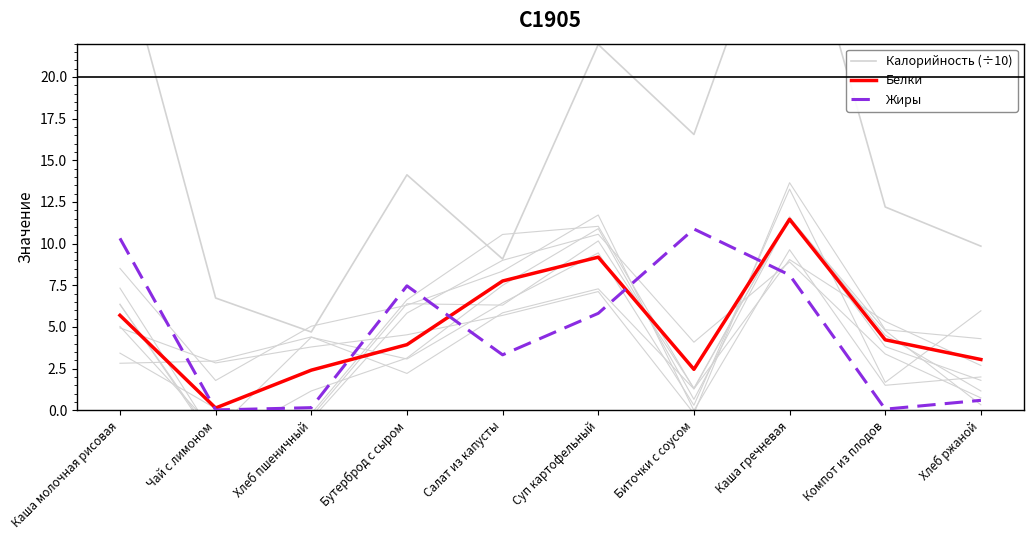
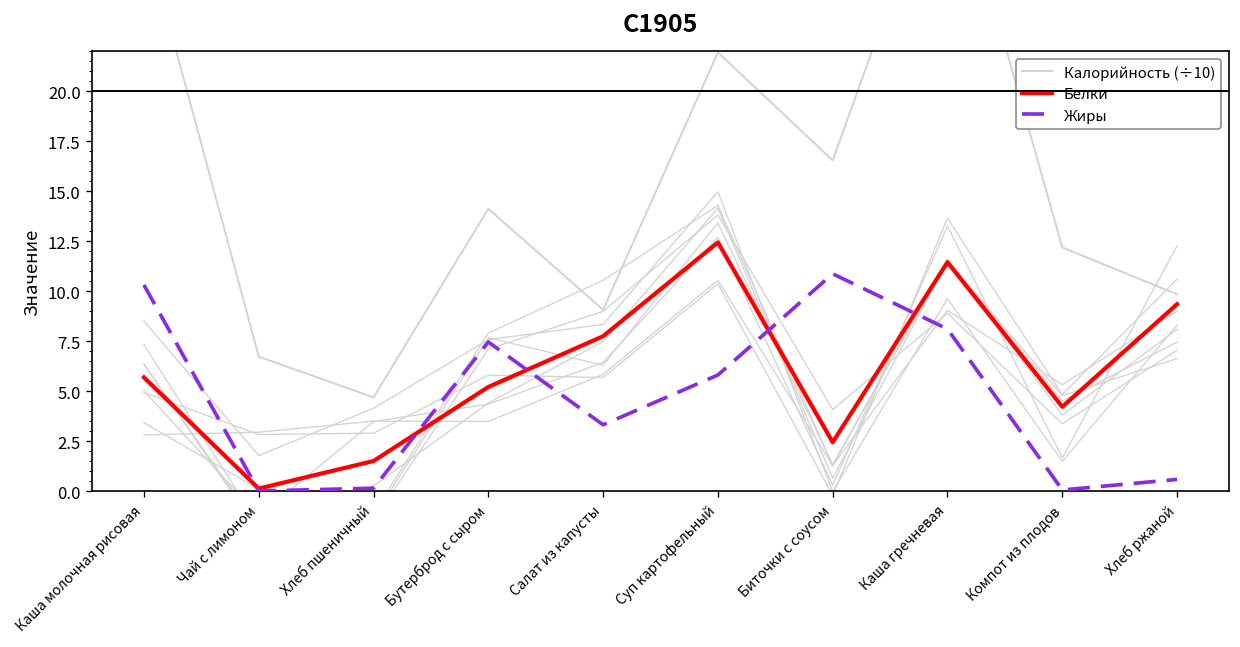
  {
    "Белки": {
      "Каша молочная рисовая": 5.7,
-     "Хлеб пшеничный": 2.4,
-     "Бутерброд с сыром": 3.9,
+     "Хлеб пшеничный": 1.5,
+     "Бутерброд с сыром": 5.2,
      "Салат из капусты": 7.8,
-     "Суп картофельный": 9.2,
+     "Суп картофельный": 12.5,
      "Биточки с соусом": 2.5,
      "Компот из плодов": 4.2,
-     "Хлеб ржаной": 3.1
+     "Хлеб ржаной": 9.4
    },
    "Жиры": {
      "Каша молочная рисовая": 10.3,
      "Салат из капусты": 3.3,
      "Суп картофельный": 5.8,
      "Биточки с соусом": 10.9,
      "Каша гречневая": 8.1,
      "Компот из плодов": 0.1
    }
  }
